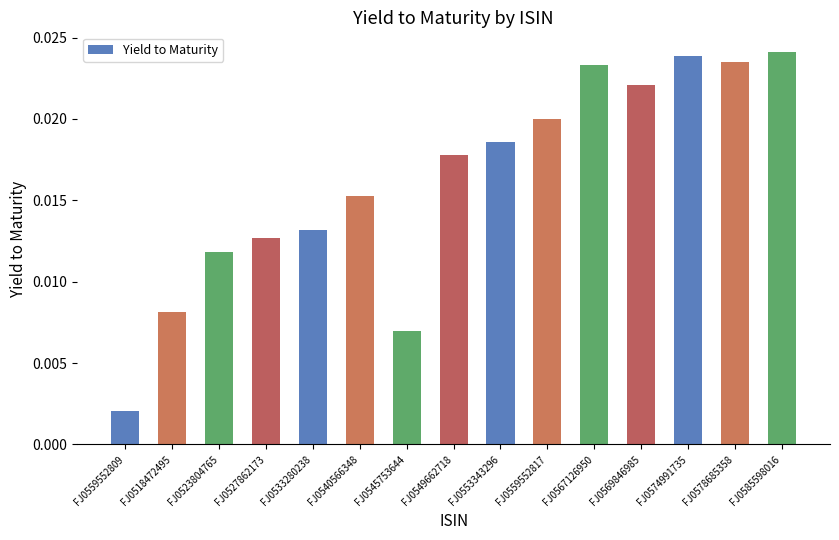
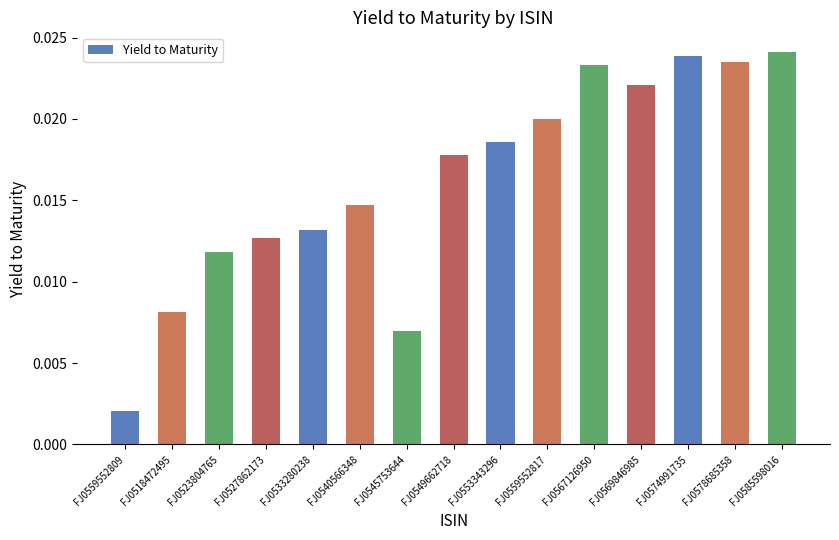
  {
    "FJ0559552809": 0.0020,
    "FJ0518472495": 0.0081,
    "FJ0523804765": 0.0118,
    "FJ0527862173": 0.0127,
    "FJ0533280238": 0.0132,
-   "FJ0540566348": 0.0153,
+   "FJ0540566348": 0.0147,
    "FJ0545753644": 0.0070,
    "FJ0549662718": 0.0178,
    "FJ0553343296": 0.0186,
    "FJ0559552817": 0.0200,
    "FJ0567126950": 0.0233,
    "FJ0569846985": 0.0221,
    "FJ0574991735": 0.0239,
    "FJ0578685358": 0.0235,
    "FJ0585598016": 0.0241
  }
